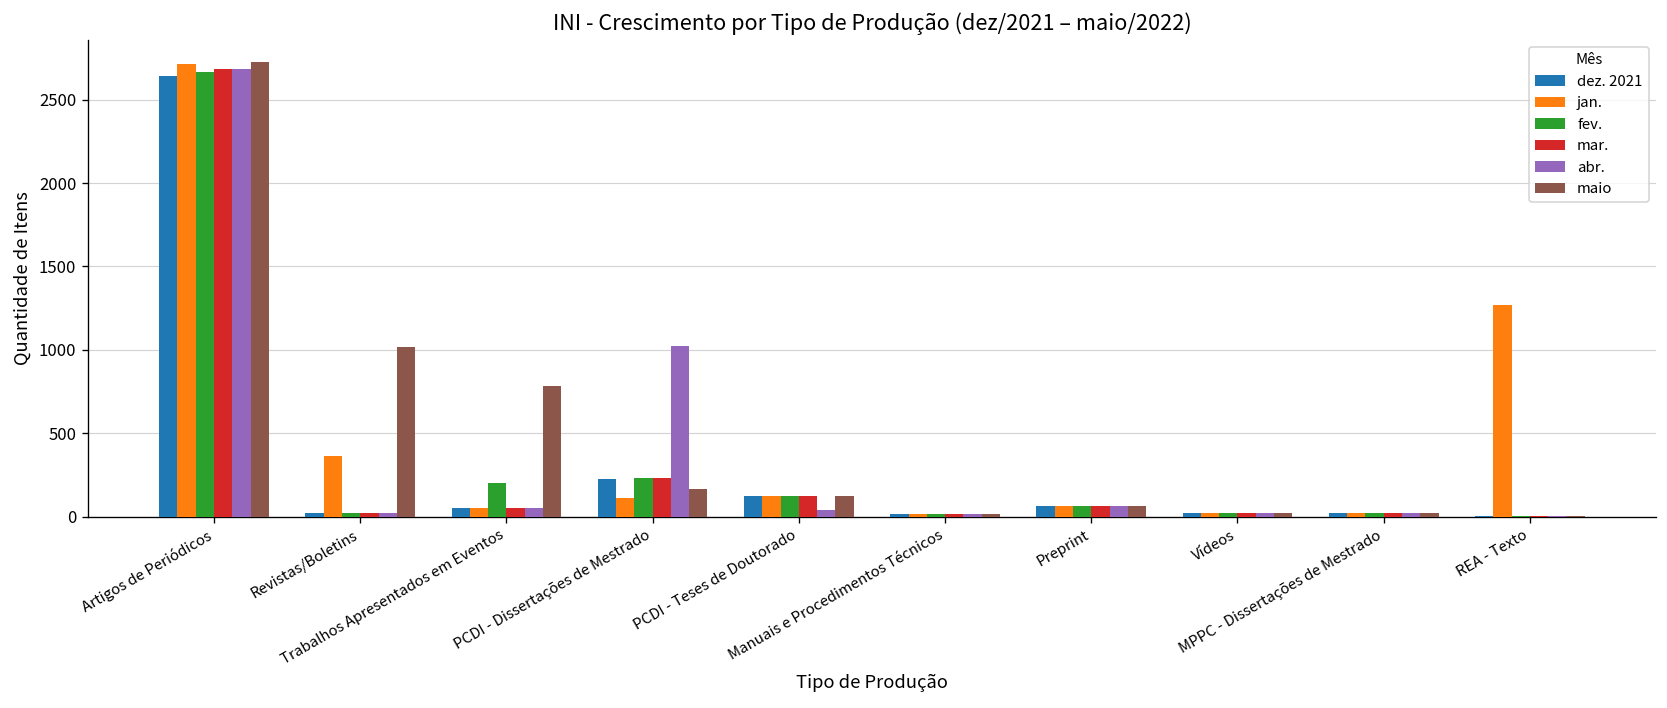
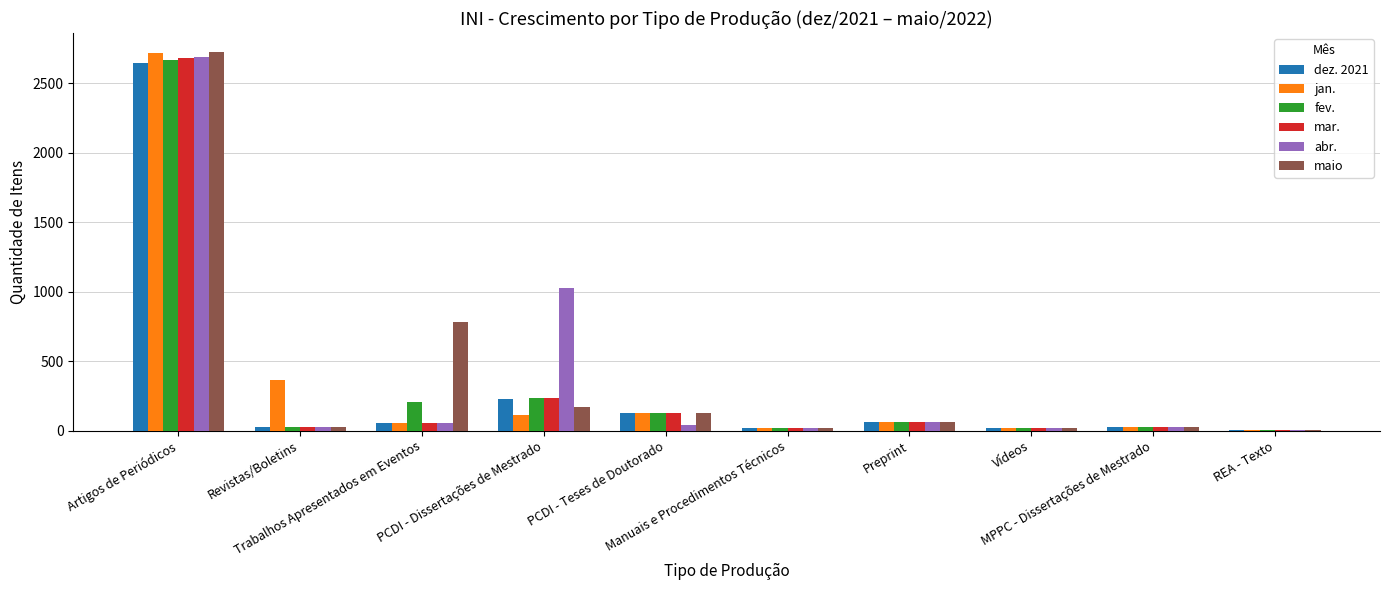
  {
    "dez. 2021": {
      "Artigos de Periódicos": 2640,
      "Revistas/Boletins": 20,
      "Trabalhos Apresentados em Eventos": 50,
      "PCDI - Dissertações de Mestrado": 230,
      "PCDI - Teses de Doutorado": 120,
      "Preprint": 60,
      "Vídeos": 20,
      "MPPC - Dissertações de Mestrado": 20
    },
    "jan.": {
      "Artigos de Periódicos": 2710,
      "Revistas/Boletins": 360,
      "Trabalhos Apresentados em Eventos": 50,
      "PCDI - Dissertações de Mestrado": 110,
      "PCDI - Teses de Doutorado": 120,
      "Preprint": 60,
      "Vídeos": 20,
      "MPPC - Dissertações de Mestrado": 20,
-     "REA - Texto": 1270
+     "REA - Texto": 0
    },
    "fev.": {
      "Artigos de Periódicos": 2660,
      "Revistas/Boletins": 20,
      "Trabalhos Apresentados em Eventos": 200,
      "PCDI - Dissertações de Mestrado": 230,
      "PCDI - Teses de Doutorado": 120,
      "Preprint": 60,
      "Vídeos": 20,
      "MPPC - Dissertações de Mestrado": 20
    },
    "mar.": {
      "Artigos de Periódicos": 2680,
      "Revistas/Boletins": 20,
      "Trabalhos Apresentados em Eventos": 50,
      "PCDI - Dissertações de Mestrado": 230,
      "PCDI - Teses de Doutorado": 120,
      "Preprint": 60,
      "Vídeos": 20,
      "MPPC - Dissertações de Mestrado": 20
    },
    "abr.": {
      "Artigos de Periódicos": 2690,
      "Revistas/Boletins": 20,
      "Trabalhos Apresentados em Eventos": 50,
      "PCDI - Dissertações de Mestrado": 1020,
      "PCDI - Teses de Doutorado": 40,
      "Preprint": 60,
      "Vídeos": 20,
      "MPPC - Dissertações de Mestrado": 20
    },
    "maio": {
      "Artigos de Periódicos": 2720,
-     "Revistas/Boletins": 1020,
+     "Revistas/Boletins": 30,
      "Trabalhos Apresentados em Eventos": 780,
      "PCDI - Dissertações de Mestrado": 170,
      "PCDI - Teses de Doutorado": 120,
      "Preprint": 60,
      "Vídeos": 20,
      "MPPC - Dissertações de Mestrado": 20
    }
  }
